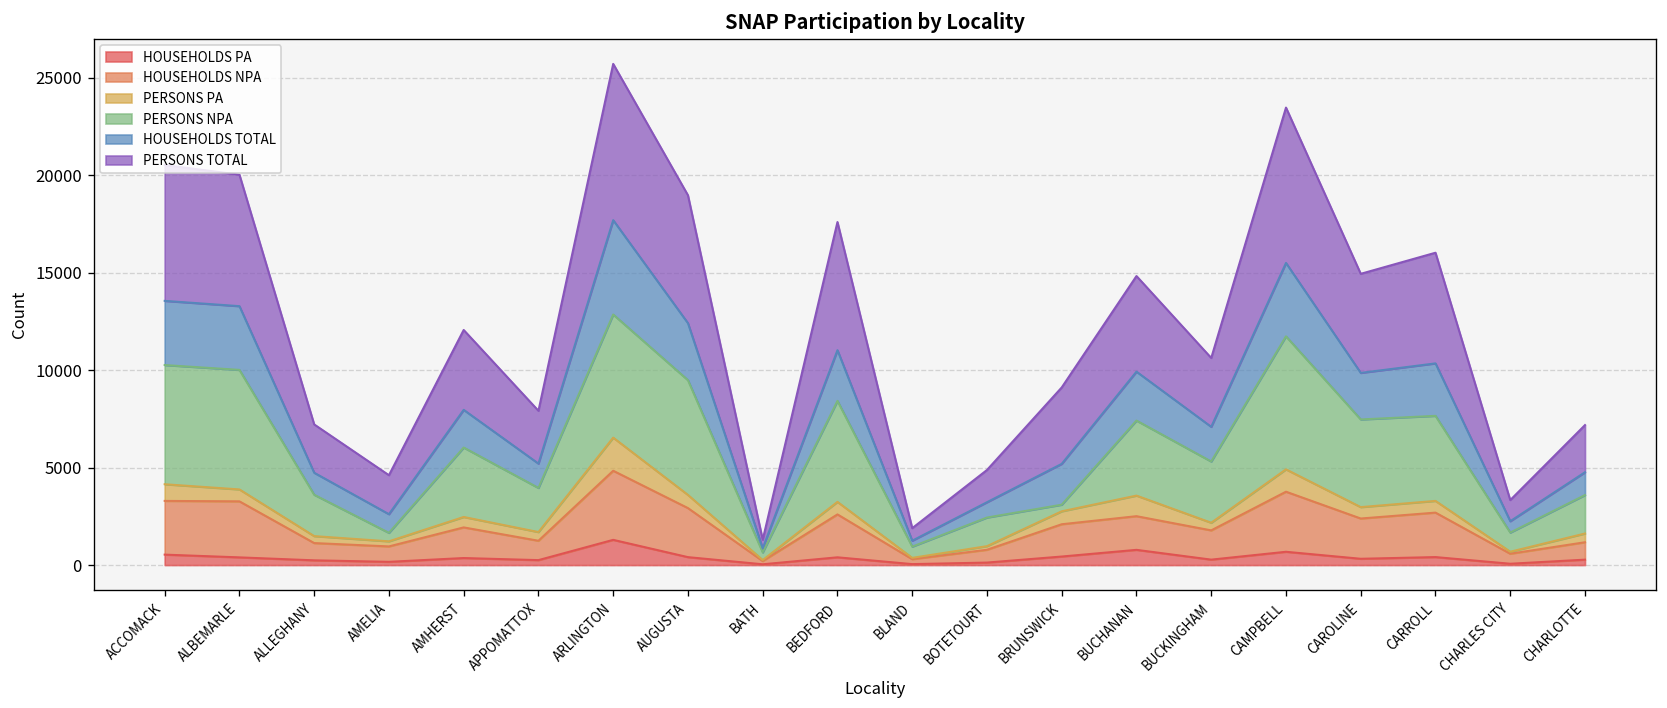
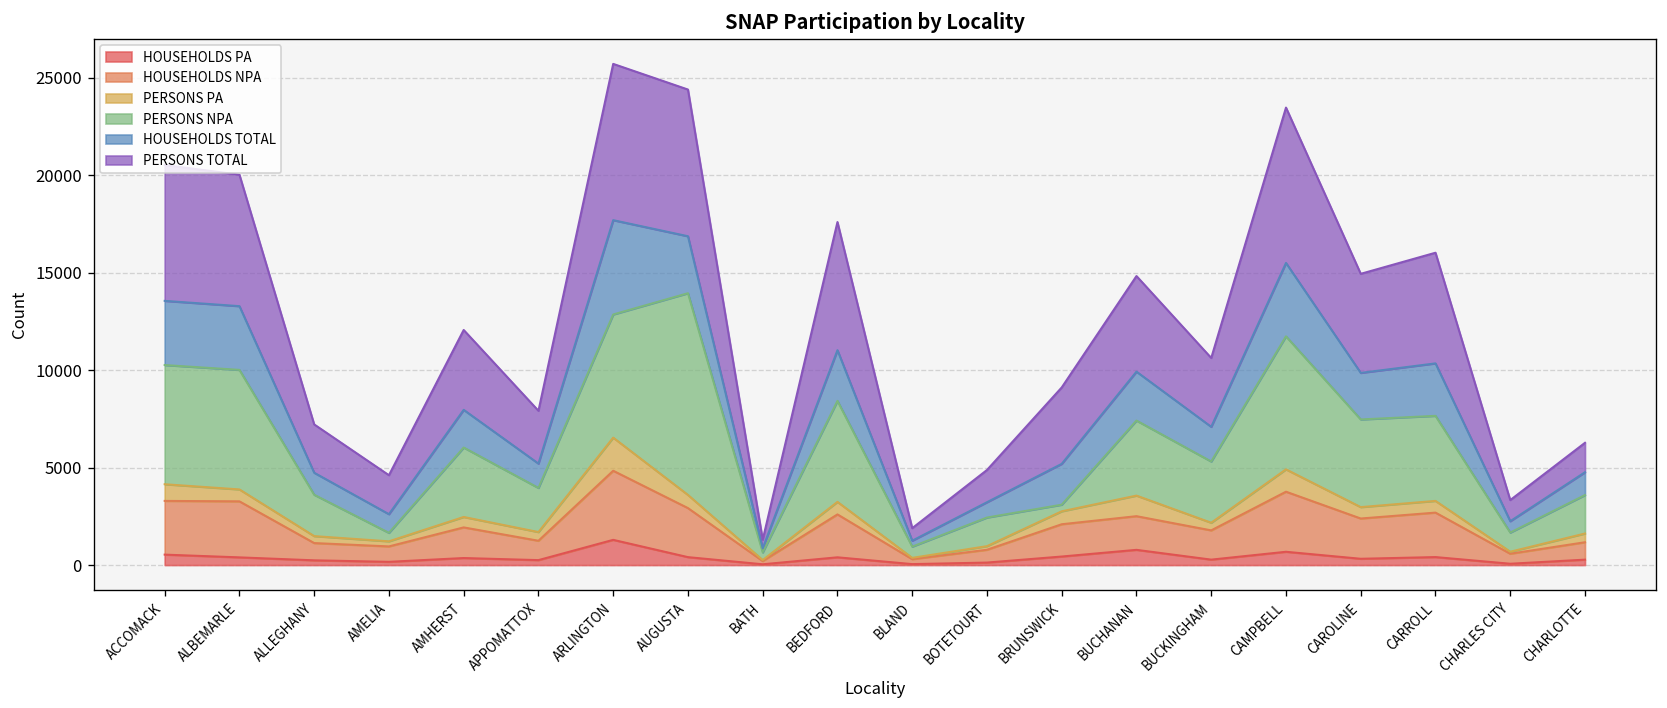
  {
    "PERSONS NPA": {
      "ACCOMACK": 6100,
      "ALBEMARLE": 6100,
      "ALLEGHANY": 2100,
      "AMELIA": 400,
      "AMHERST": 3600,
      "APPOMATTOX": 2300,
      "ARLINGTON": 6300,
-     "AUGUSTA": 5900,
+     "AUGUSTA": 10400,
      "BATH": 400,
      "BEDFORD": 5200,
      "BLAND": 600,
      "BOTETOURT": 1500,
      "BRUNSWICK": 300,
      "BUCHANAN": 3900,
      "BUCKINGHAM": 3100,
      "CAMPBELL": 6800,
      "CAROLINE": 4500,
      "CARROLL": 4400,
      "CHARLES CITY": 1000,
      "CHARLOTTE": 2000
    },
    "HOUSEHOLDS TOTAL": {
      "ACCOMACK": 3300,
      "ALBEMARLE": 3300,
      "ALLEGHANY": 1100,
      "AMELIA": 1000,
      "AMHERST": 1900,
      "APPOMATTOX": 1200,
      "ARLINGTON": 4800,
      "AUGUSTA": 2900,
      "BATH": 200,
      "BEDFORD": 2600,
      "BLAND": 300,
      "BOTETOURT": 800,
      "BRUNSWICK": 2100,
      "BUCHANAN": 2500,
      "BUCKINGHAM": 1800,
      "CAMPBELL": 3800,
      "CAROLINE": 2400,
      "CARROLL": 2700,
      "CHARLES CITY": 600,
      "CHARLOTTE": 1200
    },
    "PERSONS TOTAL": {
      "ACCOMACK": 7000,
      "ALBEMARLE": 6700,
      "ALLEGHANY": 2500,
      "AMELIA": 2000,
      "AMHERST": 4100,
      "APPOMATTOX": 2700,
      "ARLINGTON": 8000,
-     "AUGUSTA": 6600,
+     "AUGUSTA": 7500,
      "BATH": 400,
      "BEDFORD": 6600,
      "BLAND": 600,
      "BOTETOURT": 1700,
      "BRUNSWICK": 3900,
      "BUCHANAN": 4900,
      "BUCKINGHAM": 3500,
      "CAMPBELL": 8000,
      "CAROLINE": 5100,
      "CARROLL": 5700,
      "CHARLES CITY": 1100,
-     "CHARLOTTE": 2400
+     "CHARLOTTE": 1500
    }
  }
